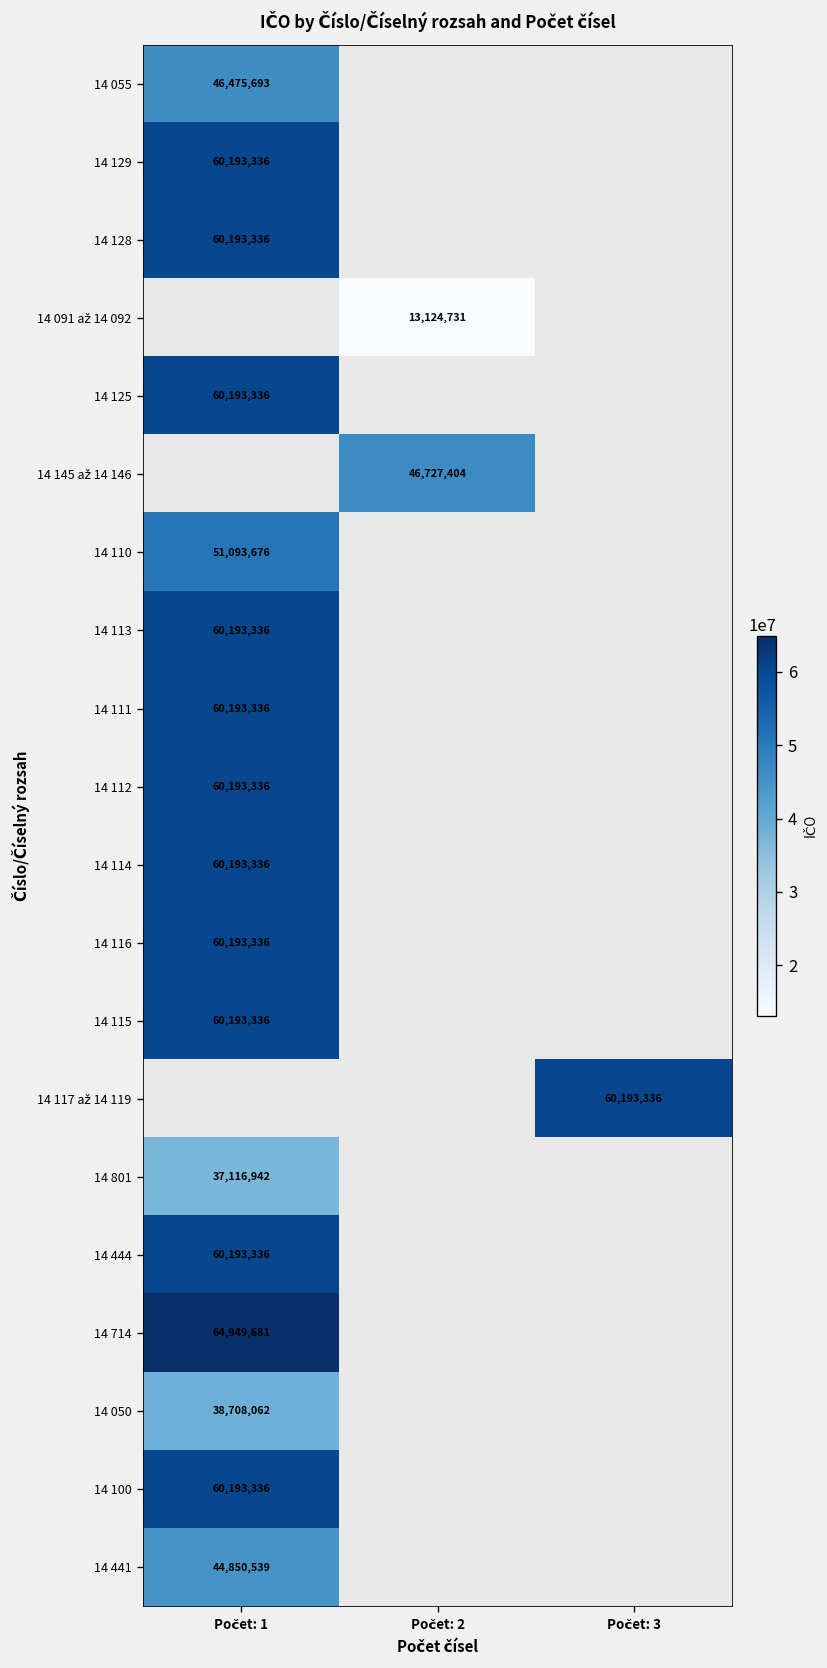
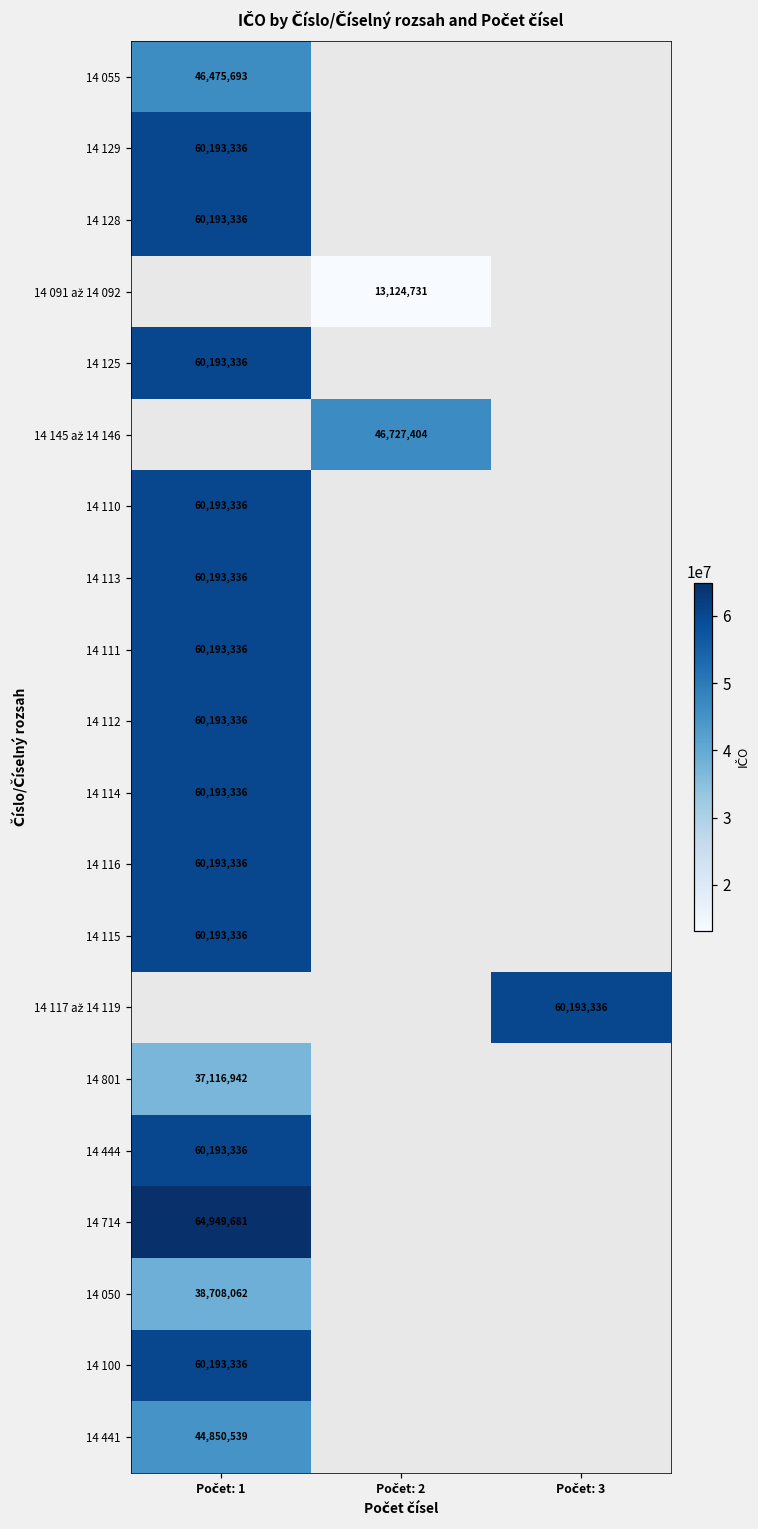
  {
    "14 055": {
      "Počet: 1": "46,475,693"
    },
    "14 129": {
      "Počet: 1": "60,193,336"
    },
    "14 128": {
      "Počet: 1": "60,193,336"
    },
    "14 091 až 14 092": {
      "Počet: 2": "13,124,731"
    },
    "14 125": {
      "Počet: 1": "60,193,336"
    },
    "14 145 až 14 146": {
      "Počet: 2": "46,727,404"
    },
    "14 110": {
-     "Počet: 1": "51,093,676"
+     "Počet: 1": "60,193,336"
    },
    "14 113": {
      "Počet: 1": "60,193,336"
    },
    "14 111": {
      "Počet: 1": "60,193,336"
    },
    "14 112": {
      "Počet: 1": "60,193,336"
    },
    "14 114": {
      "Počet: 1": "60,193,336"
    },
    "14 116": {
      "Počet: 1": "60,193,336"
    },
    "14 115": {
      "Počet: 1": "60,193,336"
    },
    "14 117 až 14 119": {
      "Počet: 3": "60,193,336"
    },
    "14 801": {
      "Počet: 1": "37,116,942"
    },
    "14 444": {
      "Počet: 1": "60,193,336"
    },
    "14 714": {
      "Počet: 1": "64,949,681"
    },
    "14 050": {
      "Počet: 1": "38,708,062"
    },
    "14 100": {
      "Počet: 1": "60,193,336"
    },
    "14 441": {
      "Počet: 1": "44,850,539"
    }
  }
